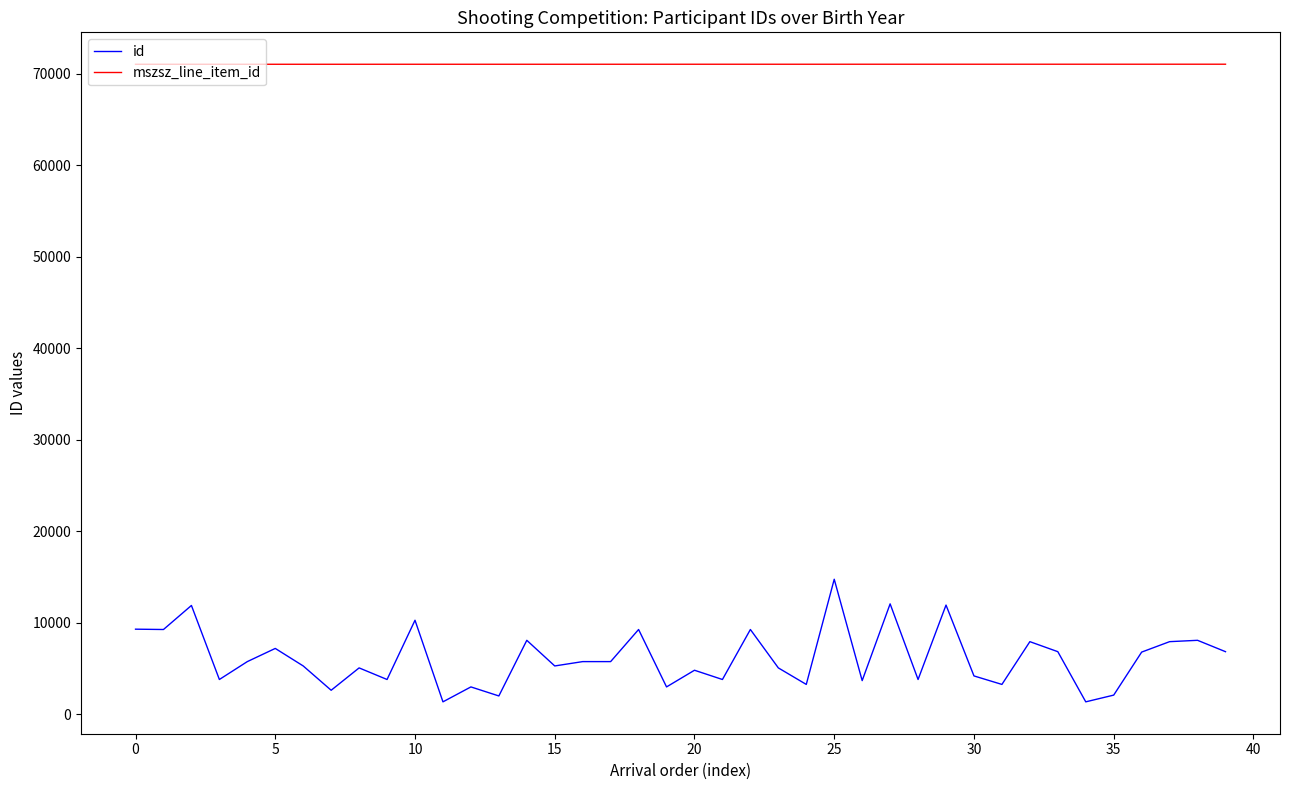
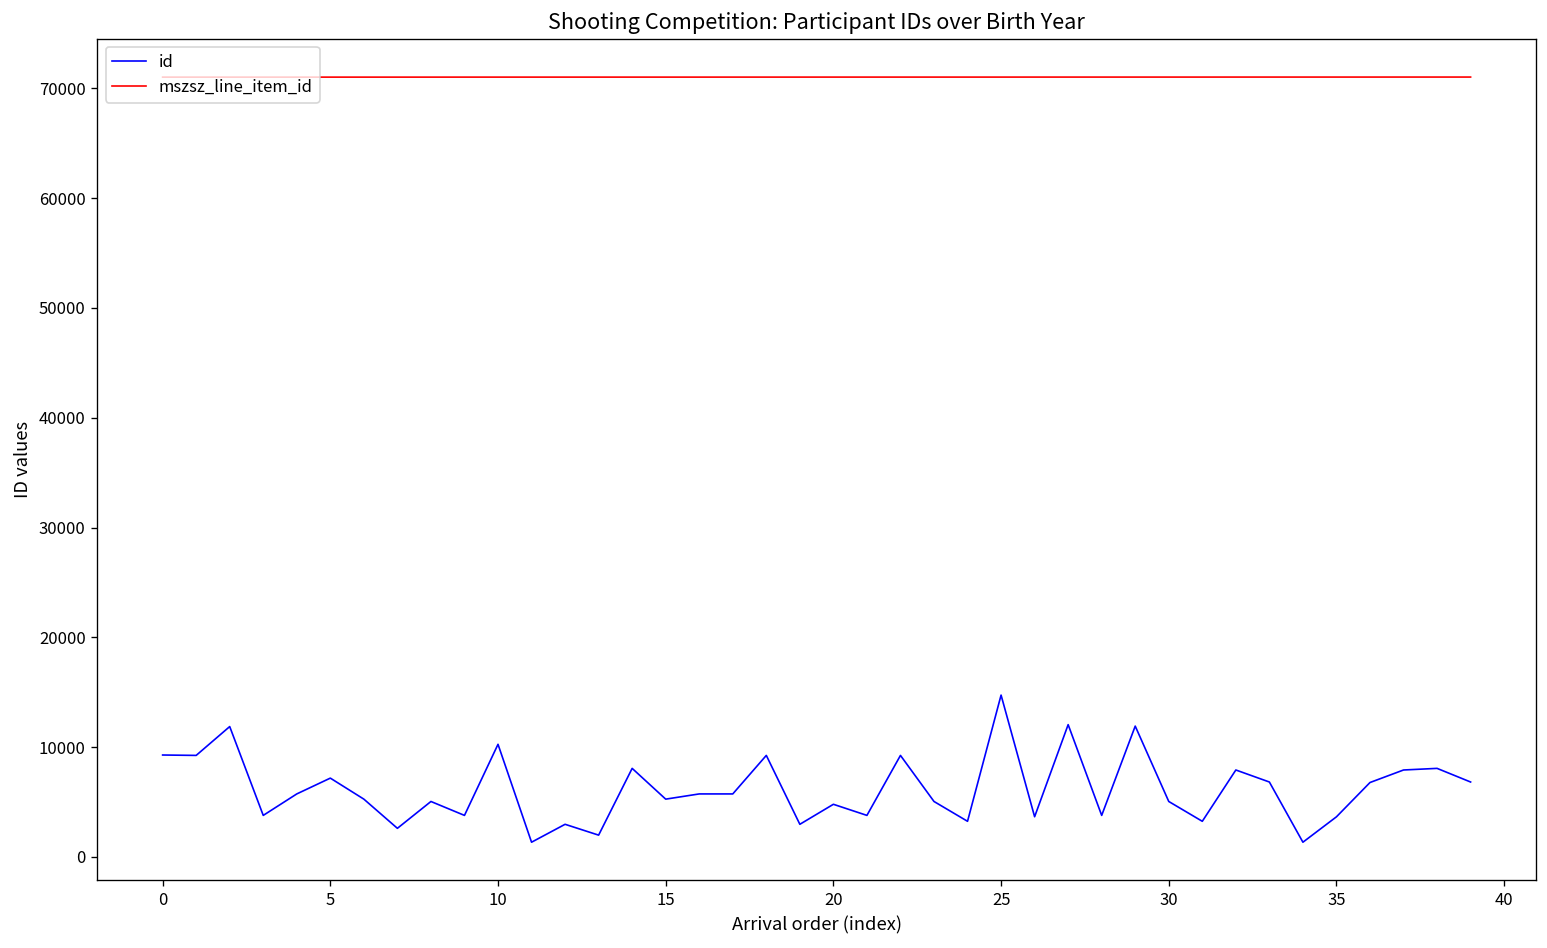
  {
    "id": {
      "0": 9000,
      "5": 7000,
      "10": 10000,
      "15": 5000,
      "20": 5000,
      "25": 15000,
-     "30": 4000,
-     "35": 2000
+     "30": 5000,
+     "35": 4000
    },
    "mszsz_line_item_id": {
      "5": 71000,
      "10": 71000,
      "15": 71000,
      "20": 71000,
      "25": 71000,
      "30": 71000,
      "35": 71000
    }
  }
